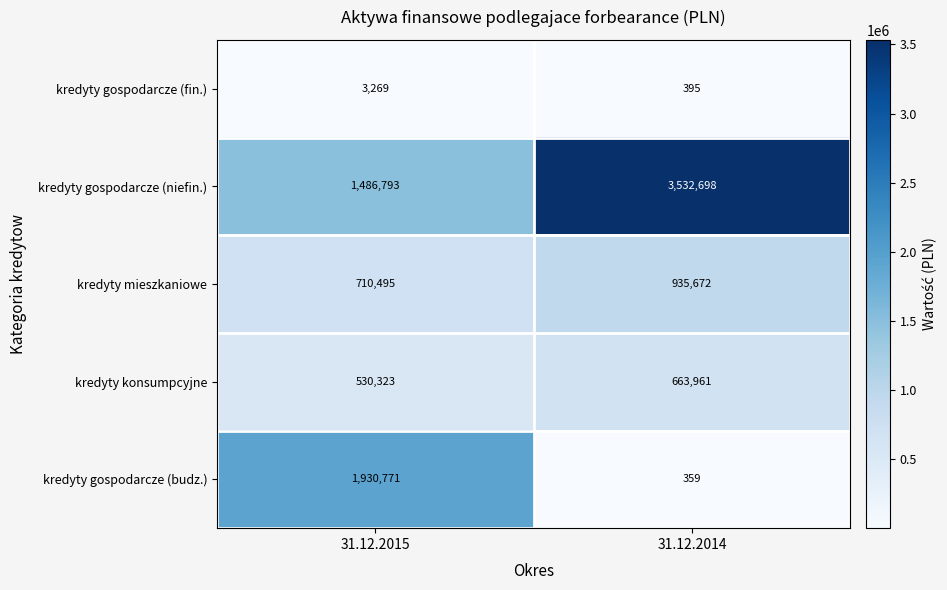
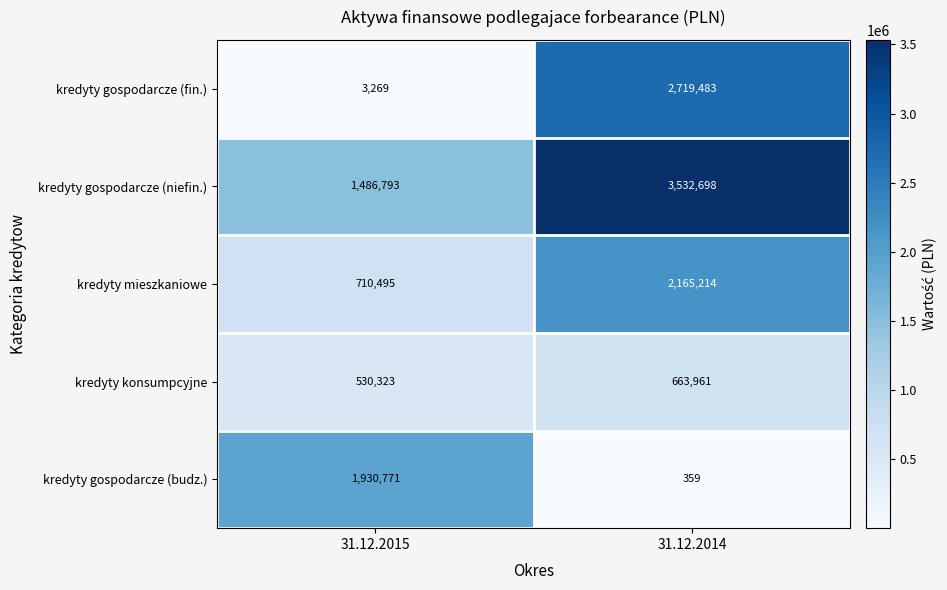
  {
    "kredyty gospodarcze (fin.)": {
      "31.12.2015": "3,269",
-     "31.12.2014": "395"
+     "31.12.2014": "2,719,483"
    },
    "kredyty gospodarcze (niefin.)": {
      "31.12.2015": "1,486,793",
      "31.12.2014": "3,532,698"
    },
    "kredyty mieszkaniowe": {
      "31.12.2015": "710,495",
-     "31.12.2014": "935,672"
+     "31.12.2014": "2,165,214"
    },
    "kredyty konsumpcyjne": {
      "31.12.2015": "530,323",
      "31.12.2014": "663,961"
    },
    "kredyty gospodarcze (budz.)": {
      "31.12.2015": "1,930,771",
      "31.12.2014": "359"
    }
  }
